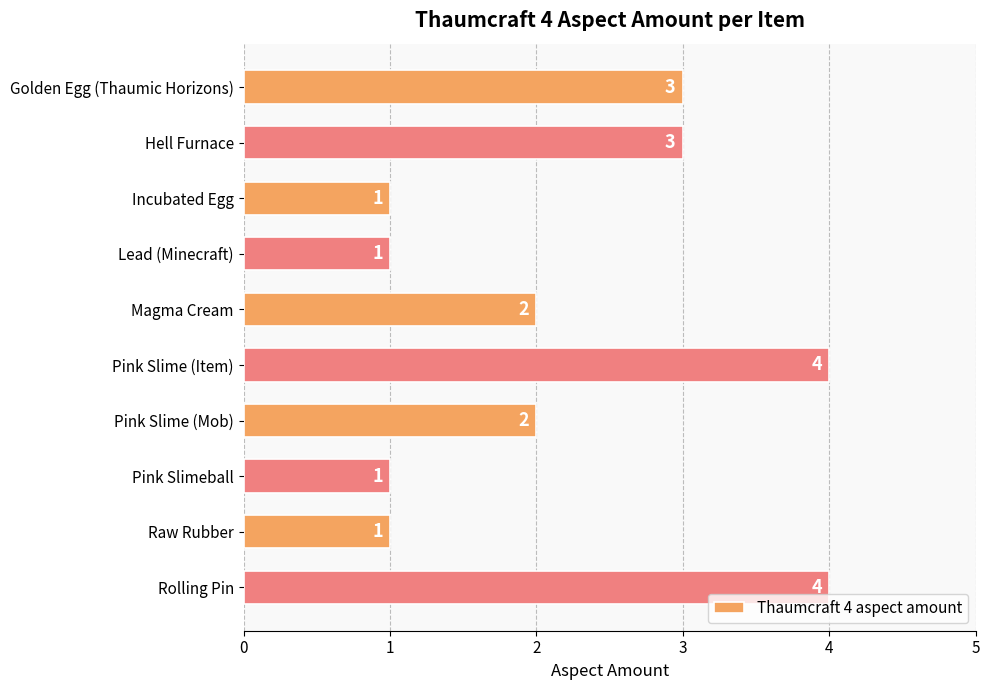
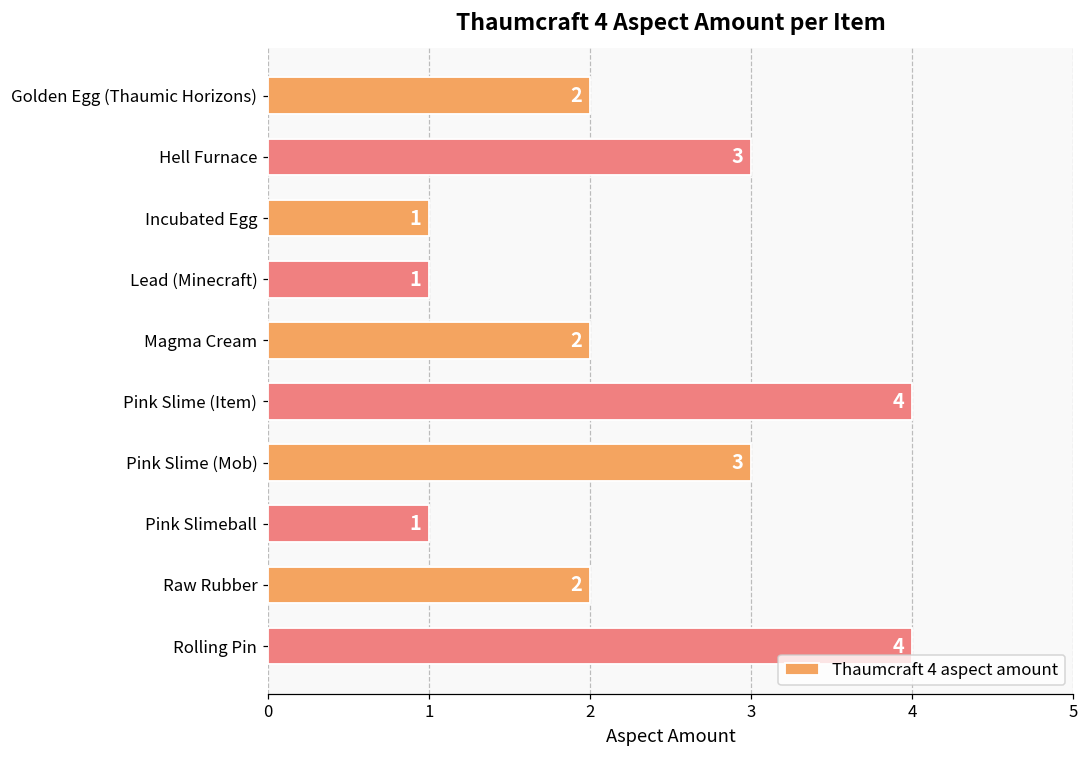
  {
-   "Golden Egg (Thaumic Horizons)": 3,
+   "Golden Egg (Thaumic Horizons)": 2,
    "Hell Furnace": 3,
    "Incubated Egg": 1,
    "Lead (Minecraft)": 1,
    "Magma Cream": 2,
    "Pink Slime (Item)": 4,
-   "Pink Slime (Mob)": 2,
+   "Pink Slime (Mob)": 3,
    "Pink Slimeball": 1,
-   "Raw Rubber": 1
+   "Raw Rubber": 2
  }
